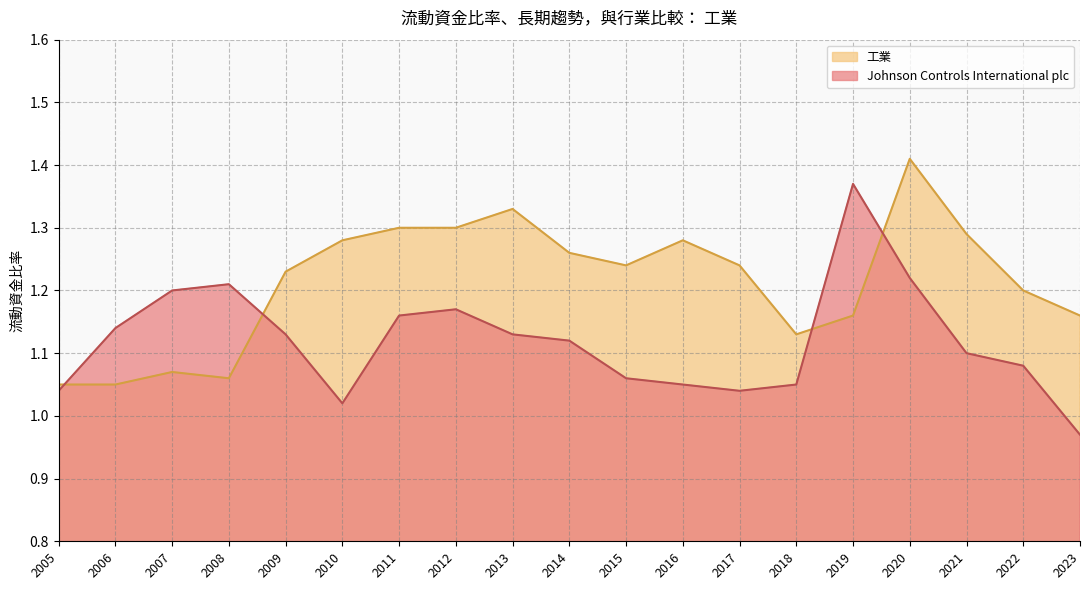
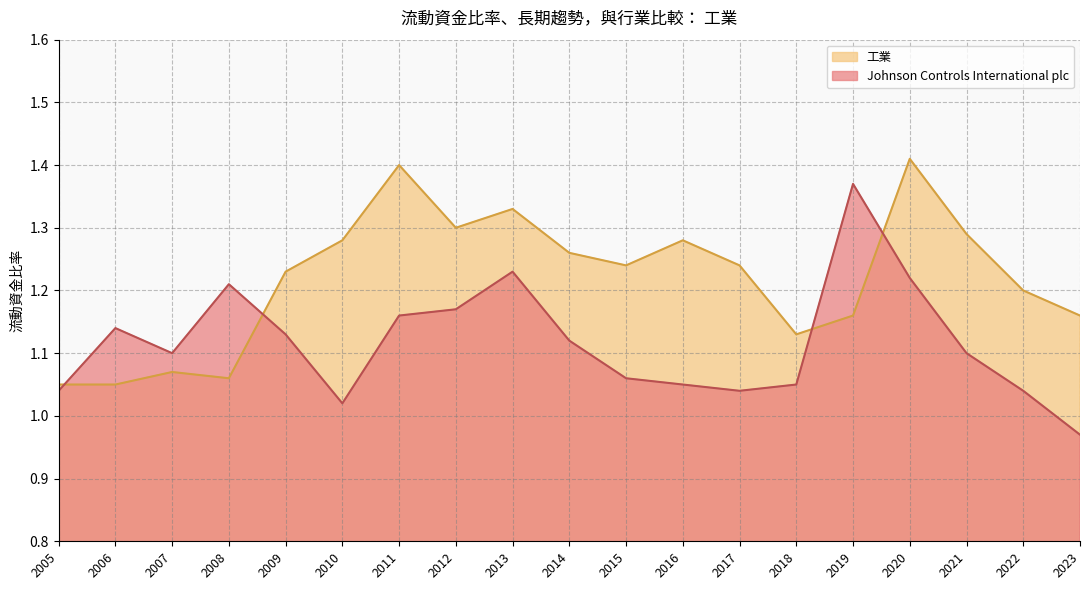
  {
    "工業": {
      "2005": 1.05,
      "2006": 1.05,
      "2007": 1.07,
      "2008": 1.06,
      "2009": 1.23,
      "2010": 1.28,
-     "2011": 1.3,
+     "2011": 1.4,
      "2012": 1.3,
      "2013": 1.33,
      "2014": 1.26,
      "2015": 1.24,
      "2016": 1.28,
      "2017": 1.24,
      "2018": 1.13,
      "2019": 1.16,
      "2020": 1.41,
      "2021": 1.29,
      "2022": 1.2,
      "2023": 1.16
    },
    "Johnson Controls International plc": {
      "2005": 1.04,
      "2006": 1.14,
-     "2007": 1.2,
+     "2007": 1.1,
      "2008": 1.21,
      "2009": 1.13,
      "2010": 1.02,
      "2011": 1.16,
      "2012": 1.17,
-     "2013": 1.13,
+     "2013": 1.23,
      "2014": 1.12,
      "2015": 1.06,
      "2016": 1.05,
      "2017": 1.04,
      "2018": 1.05,
      "2019": 1.37,
      "2020": 1.22,
      "2021": 1.10,
-     "2022": 1.08,
+     "2022": 1.04,
      "2023": 0.97
    }
  }
